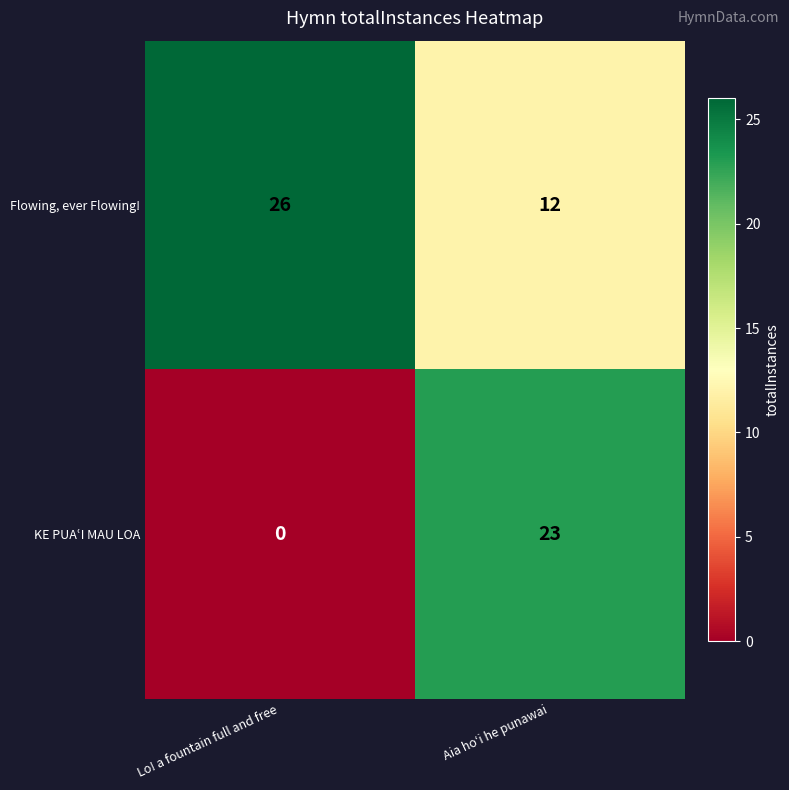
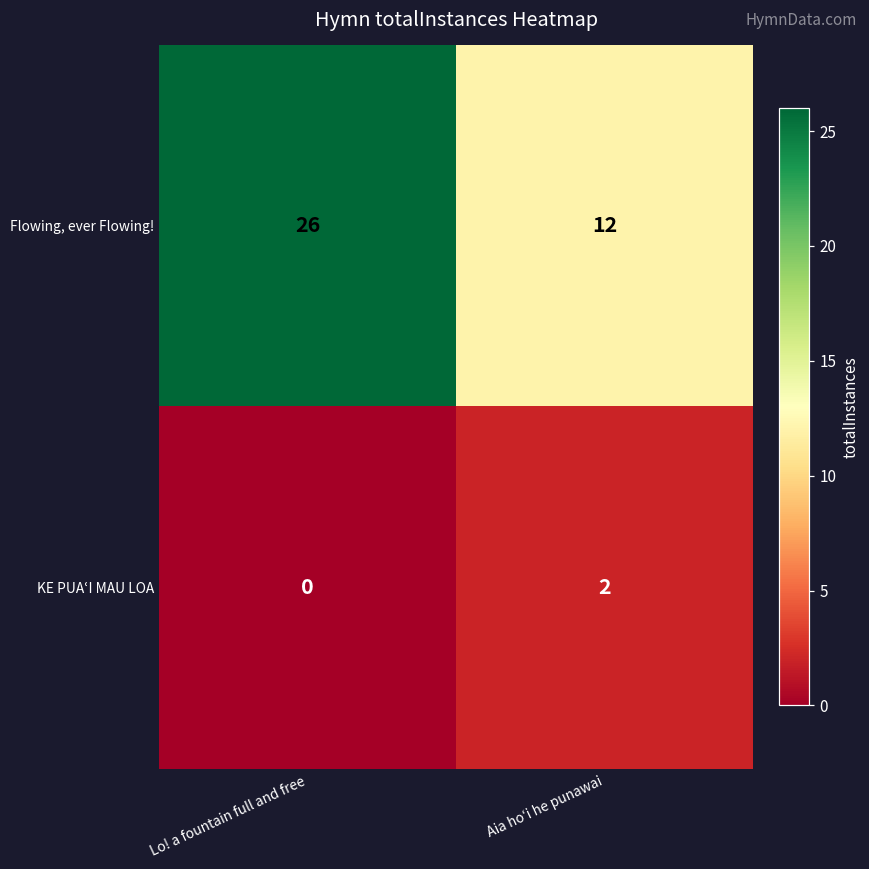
  {
    "Flowing, ever Flowing!": {
      "Lo! a fountain full and free": 26,
      "Aia hoʻi he punawai": 12
    },
    "KE PUAʿI MAU LOA": {
      "Lo! a fountain full and free": 0,
-     "Aia hoʻi he punawai": 23
+     "Aia hoʻi he punawai": 2
    }
  }
